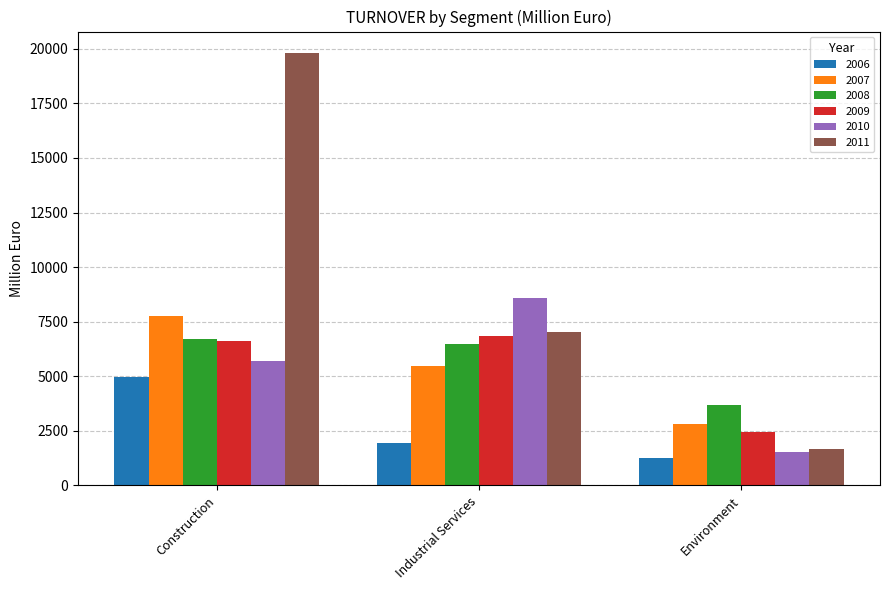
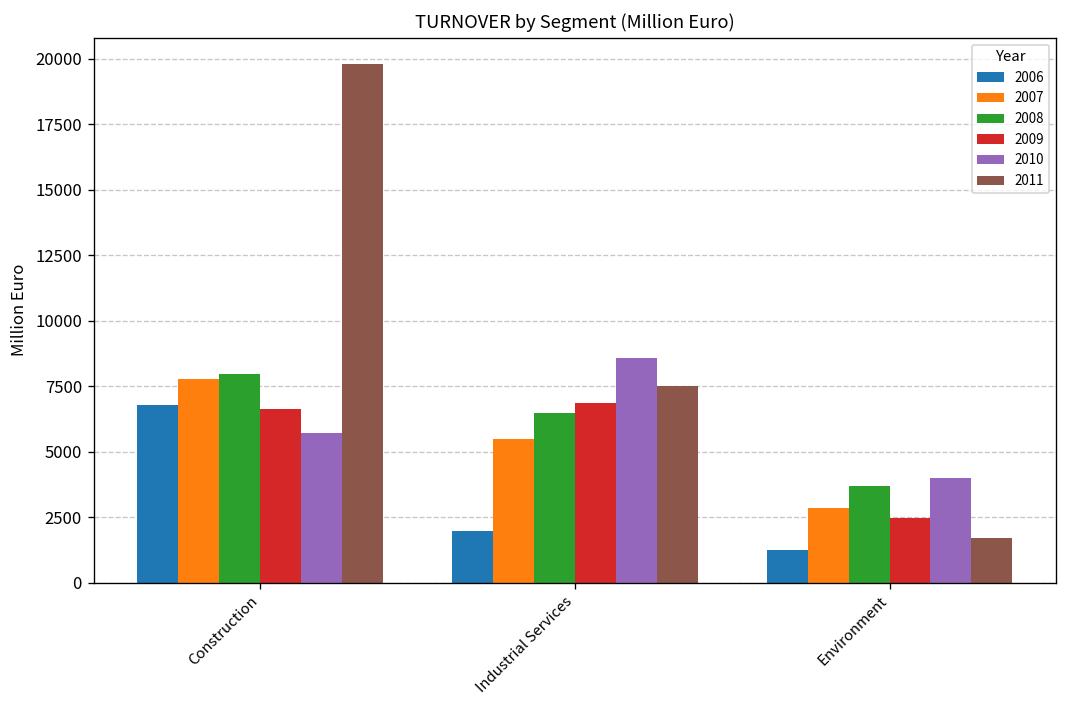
  {
    "2006": {
-     "Construction": 5000,
+     "Construction": 6800,
      "Industrial Services": 1900,
      "Environment": 1200
    },
    "2007": {
      "Construction": 7800,
      "Industrial Services": 5500,
      "Environment": 2800
    },
    "2008": {
-     "Construction": 6700,
+     "Construction": 8000,
      "Industrial Services": 6500,
      "Environment": 3700
    },
    "2009": {
      "Construction": 6600,
      "Industrial Services": 6800,
      "Environment": 2500
    },
    "2010": {
      "Construction": 5700,
      "Industrial Services": 8600,
-     "Environment": 1500
+     "Environment": 4000
    },
    "2011": {
      "Construction": 19800,
-     "Industrial Services": 7000,
+     "Industrial Services": 7500,
      "Environment": 1700
    }
  }
